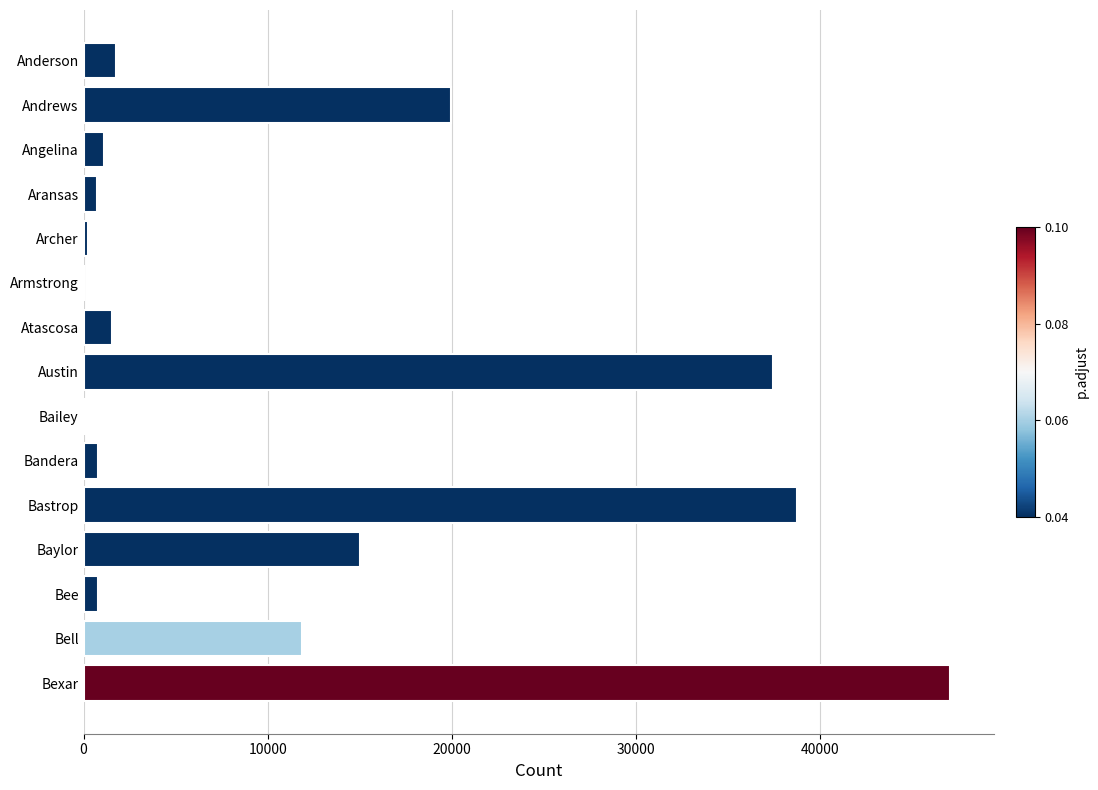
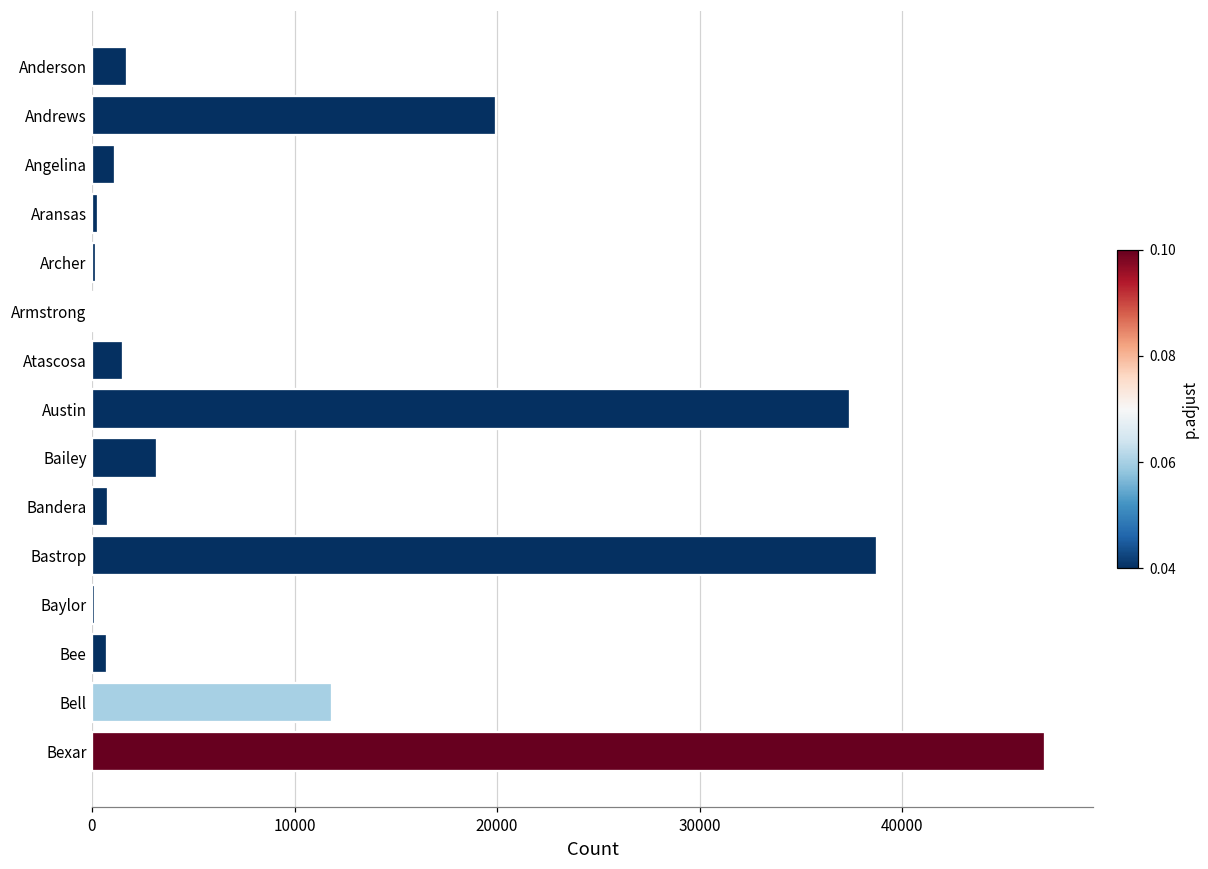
  {
    "Anderson": 1700,
    "Andrews": 19900,
    "Angelina": 1100,
-   "Aransas": 800,
+   "Aransas": 300,
    "Archer": 200,
    "Atascosa": 1500,
    "Austin": 37400,
-   "Bailey": 100,
+   "Bailey": 3200,
    "Bandera": 800,
    "Bastrop": 38700,
-   "Baylor": 15000,
+   "Baylor": 200,
    "Bee": 800,
    "Bell": 11800,
    "Bexar": 47100
  }
